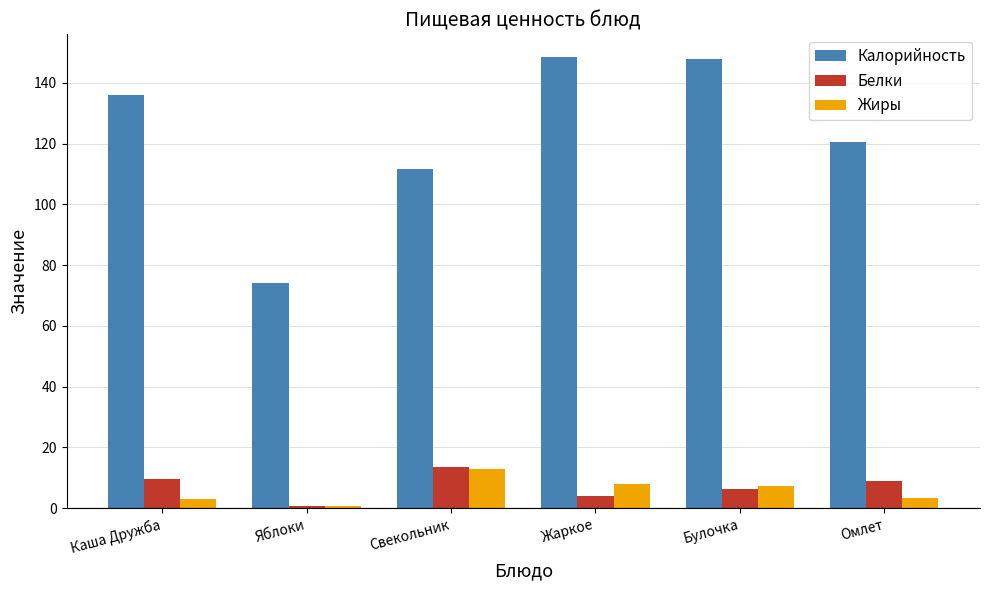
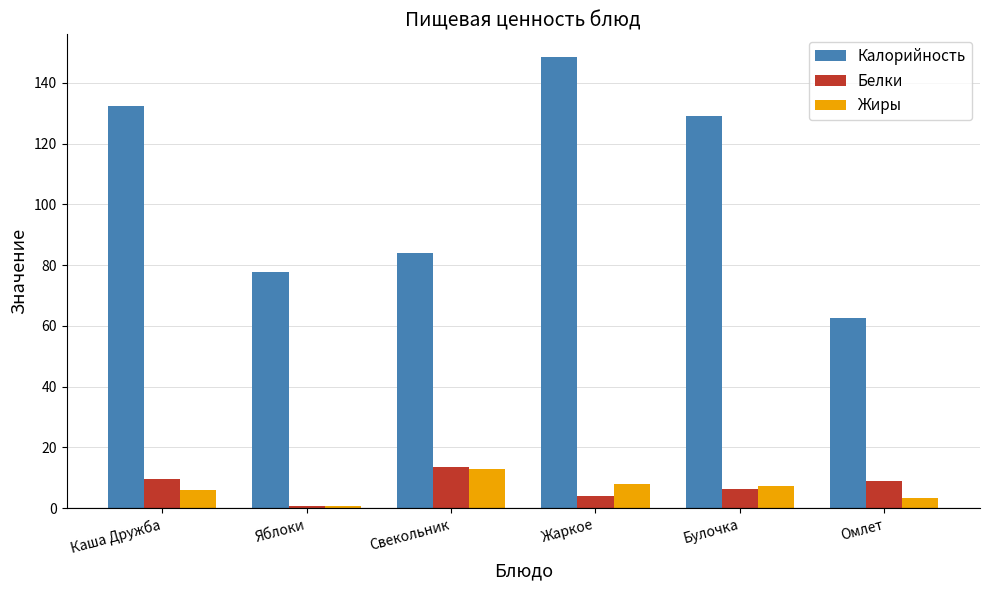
  {
    "Калорийность": {
-     "Каша Дружба": 136,
-     "Яблоки": 74,
-     "Свекольник": 112,
+     "Каша Дружба": 132,
+     "Яблоки": 78,
+     "Свекольник": 84,
      "Жаркое": 149,
-     "Булочка": 148,
-     "Омлет": 120
+     "Булочка": 129,
+     "Омлет": 62
    },
    "Белки": {
      "Каша Дружба": 10,
      "Свекольник": 14,
      "Жаркое": 4,
      "Булочка": 6,
      "Омлет": 9
    },
    "Жиры": {
-     "Каша Дружба": 3,
+     "Каша Дружба": 6,
      "Свекольник": 13,
      "Жаркое": 8,
      "Булочка": 7,
      "Омлет": 3
    }
  }
